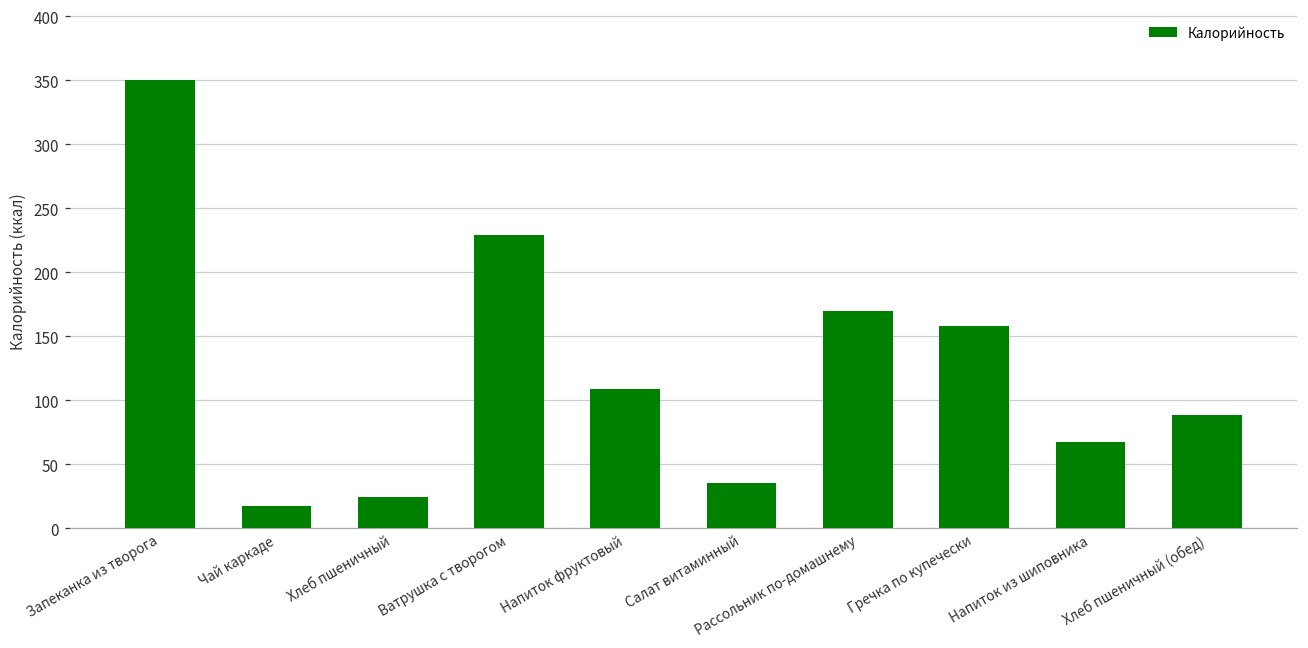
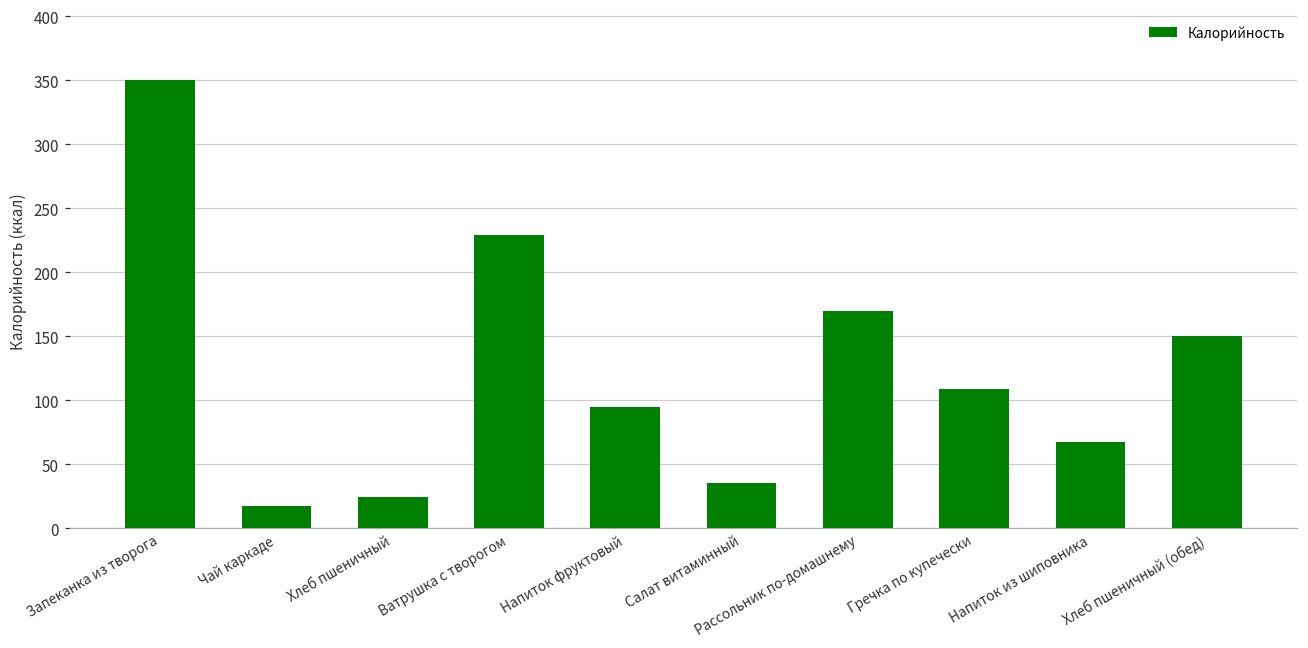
  {
    "Запеканка из творога": 350,
    "Чай каркаде": 17,
    "Хлеб пшеничный": 24,
    "Ватрушка с творогом": 229,
-   "Напиток фруктовый": 109,
+   "Напиток фруктовый": 95,
    "Салат витаминный": 35,
    "Рассольник по-домашнему": 170,
-   "Гречка по купечески": 158,
+   "Гречка по купечески": 109,
    "Напиток из шиповника": 67,
-   "Хлеб пшеничный (обед)": 88
+   "Хлеб пшеничный (обед)": 150
  }
